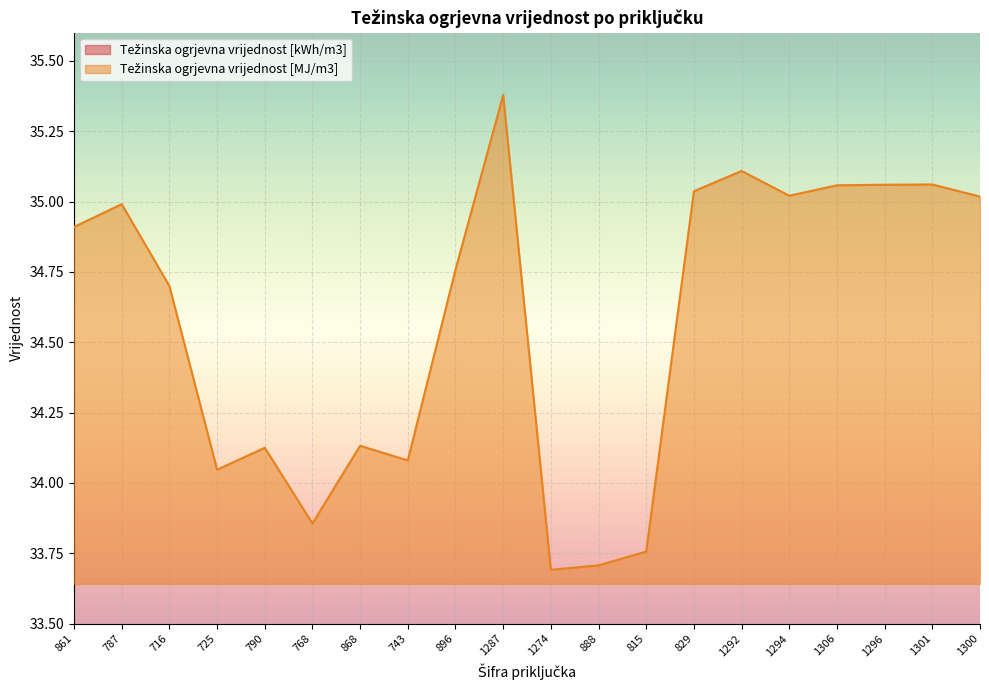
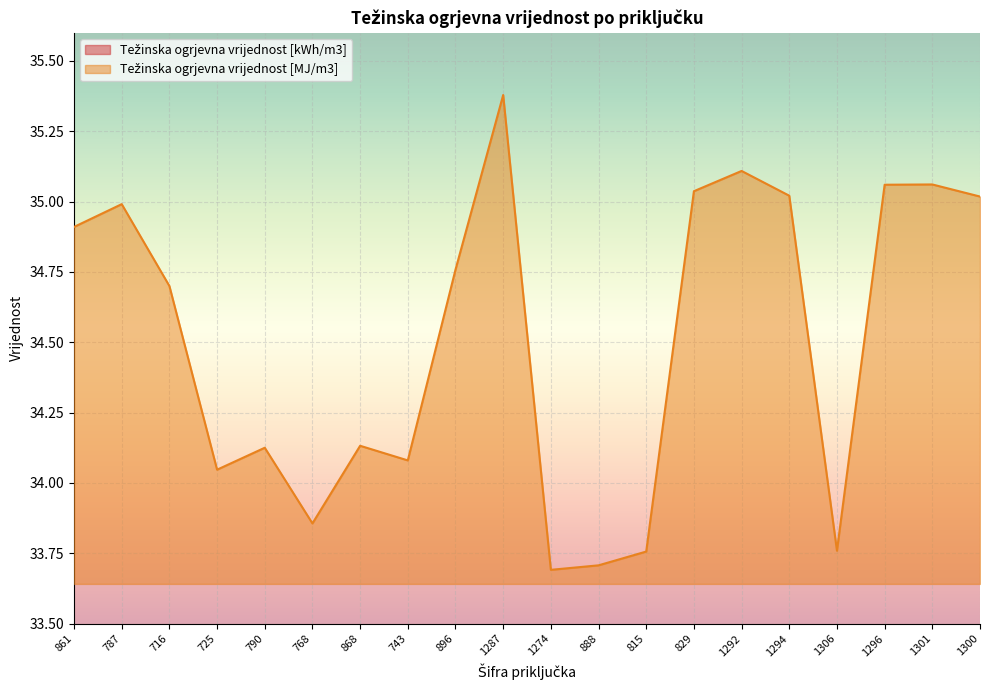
  {
    "Težinska ogrjevna vrijednost [MJ/m3]": {
      "861": 34.91,
      "787": 34.99,
      "716": 34.70,
      "725": 34.05,
      "790": 34.13,
      "768": 33.86,
      "868": 34.13,
      "743": 34.08,
      "896": 34.76,
      "1287": 35.38,
      "1274": 33.69,
      "888": 33.71,
      "815": 33.76,
      "829": 35.04,
      "1292": 35.11,
      "1294": 35.02,
-     "1306": 35.06,
+     "1306": 33.76,
      "1296": 35.06,
      "1301": 35.06,
      "1300": 35.02
    }
  }
